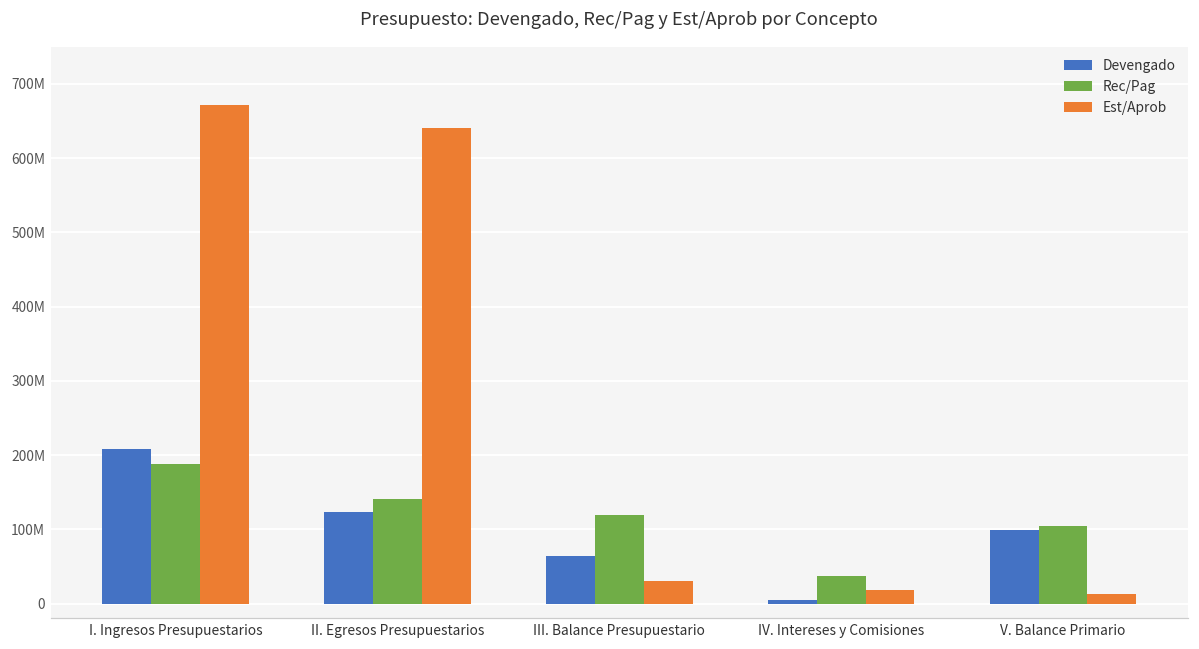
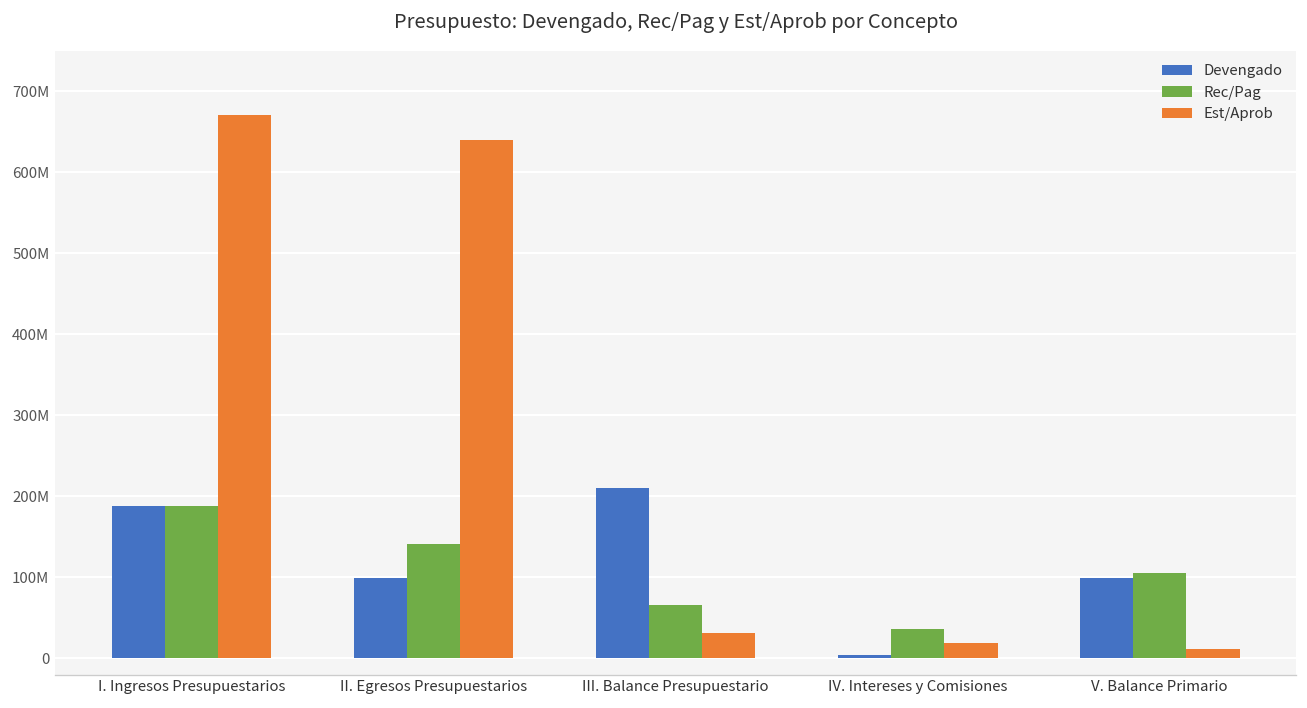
  {
    "Devengado": {
-     "I. Ingresos Presupuestarios": 210000000,
-     "II. Egresos Presupuestarios": 120000000,
-     "III. Balance Presupuestario": 60000000,
+     "I. Ingresos Presupuestarios": 190000000,
+     "II. Egresos Presupuestarios": 100000000,
+     "III. Balance Presupuestario": 210000000,
      "IV. Intereses y Comisiones": 0,
      "V. Balance Primario": 100000000
    },
    "Rec/Pag": {
      "I. Ingresos Presupuestarios": 190000000,
      "II. Egresos Presupuestarios": 140000000,
-     "III. Balance Presupuestario": 120000000,
+     "III. Balance Presupuestario": 70000000,
      "IV. Intereses y Comisiones": 40000000,
      "V. Balance Primario": 100000000
    },
    "Est/Aprob": {
      "I. Ingresos Presupuestarios": 670000000,
      "II. Egresos Presupuestarios": 640000000,
      "III. Balance Presupuestario": 30000000,
      "IV. Intereses y Comisiones": 20000000,
      "V. Balance Primario": 10000000
    }
  }
